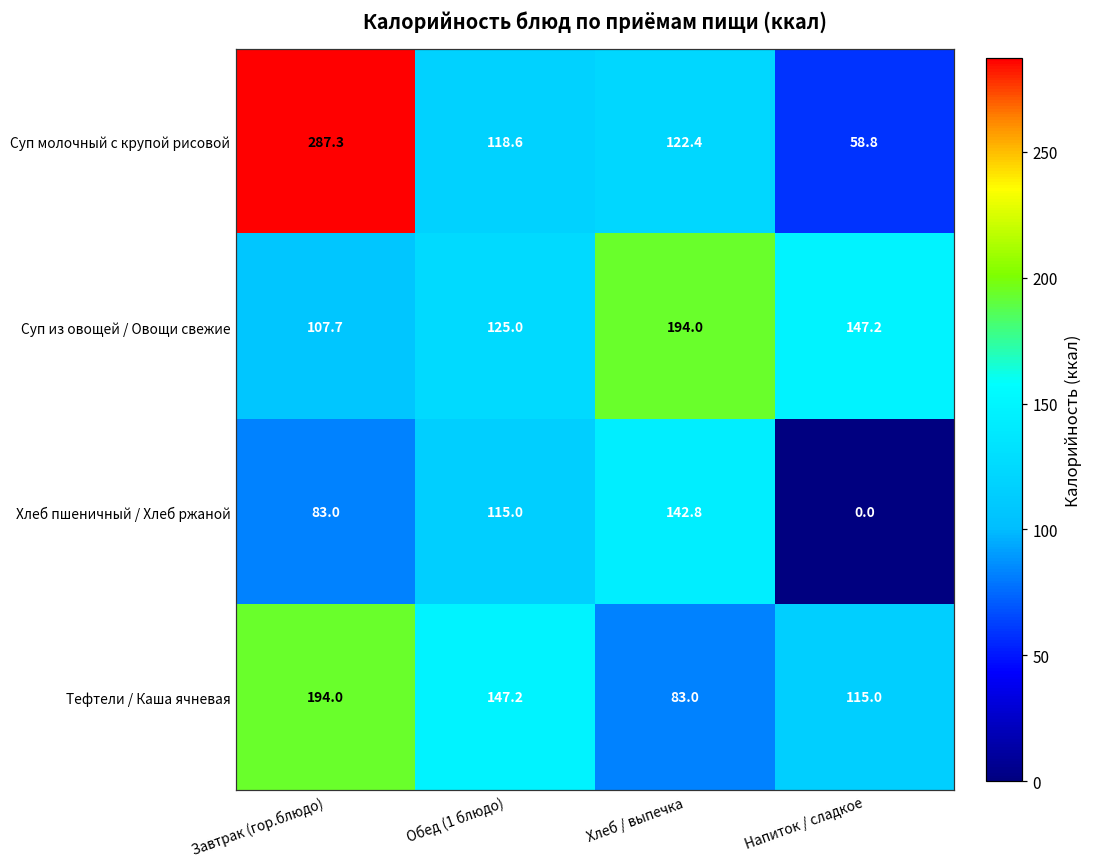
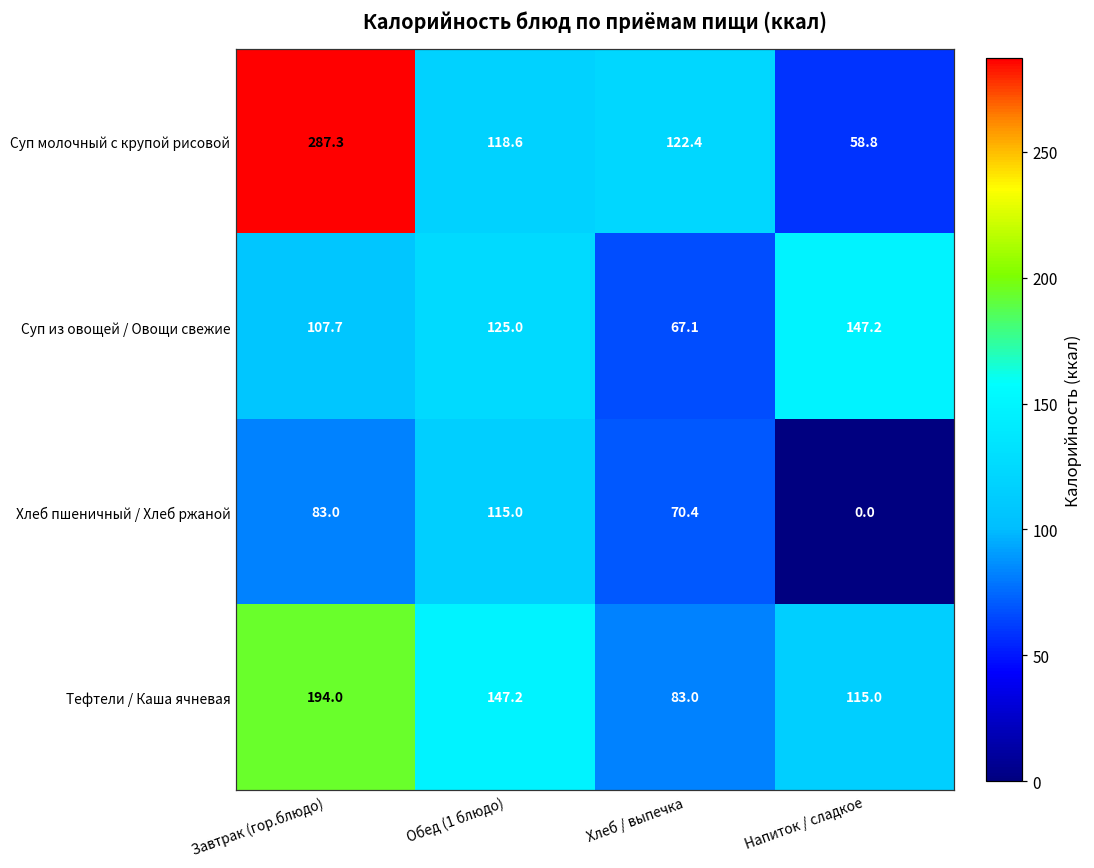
  {
    "Суп молочный с крупой рисовой": {
      "Завтрак (гор.блюдо)": 287.3,
      "Обед (1 блюдо)": 118.6,
      "Хлеб / выпечка": 122.4,
      "Напиток / сладкое": 58.8
    },
    "Суп из овощей / Овощи свежие": {
      "Завтрак (гор.блюдо)": 107.7,
      "Обед (1 блюдо)": 125.0,
-     "Хлеб / выпечка": 194.0,
+     "Хлеб / выпечка": 67.1,
      "Напиток / сладкое": 147.2
    },
    "Хлеб пшеничный / Хлеб ржаной": {
      "Завтрак (гор.блюдо)": 83.0,
      "Обед (1 блюдо)": 115.0,
-     "Хлеб / выпечка": 142.8,
+     "Хлеб / выпечка": 70.4,
      "Напиток / сладкое": 0.0
    },
    "Тефтели / Каша ячневая": {
      "Завтрак (гор.блюдо)": 194.0,
      "Обед (1 блюдо)": 147.2,
      "Хлеб / выпечка": 83.0,
      "Напиток / сладкое": 115.0
    }
  }
